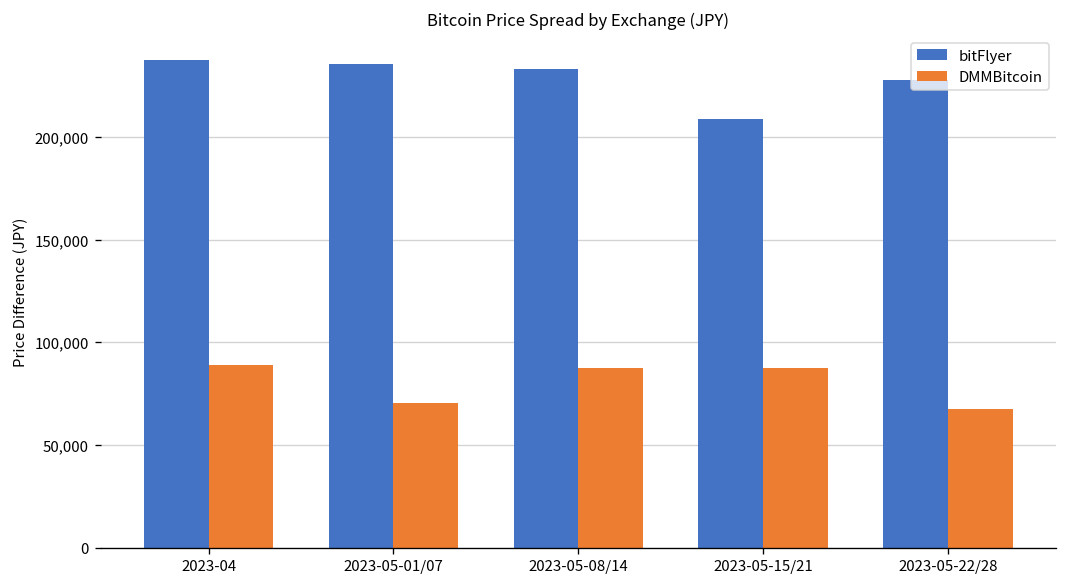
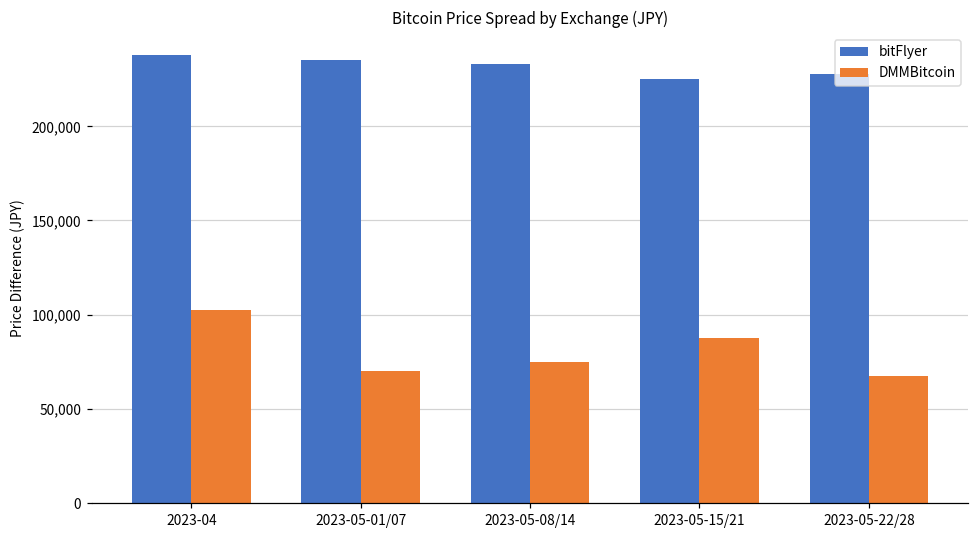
  {
    "bitFlyer": {
      "2023-04": "238,000",
      "2023-05-01/07": "235,000",
      "2023-05-08/14": "233,000",
-     "2023-05-15/21": "209,000"
+     "2023-05-15/21": "225,000"
    },
    "DMMBitcoin": {
-     "2023-04": "89,000",
+     "2023-04": "102,000",
      "2023-05-01/07": "70,000",
-     "2023-05-08/14": "87,000",
+     "2023-05-08/14": "75,000",
      "2023-05-15/21": "87,000",
      "2023-05-22/28": "67,000"
    }
  }
